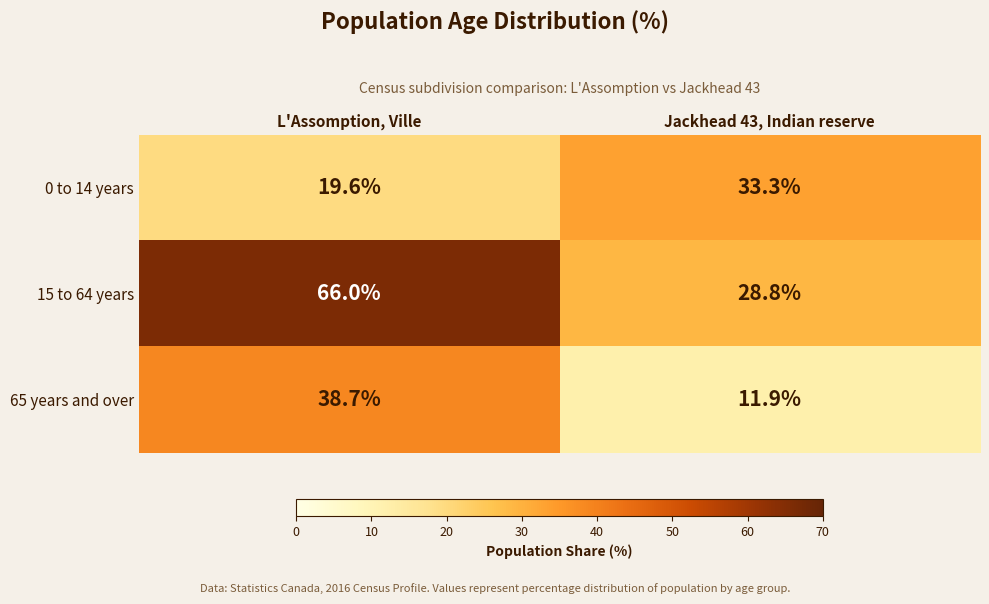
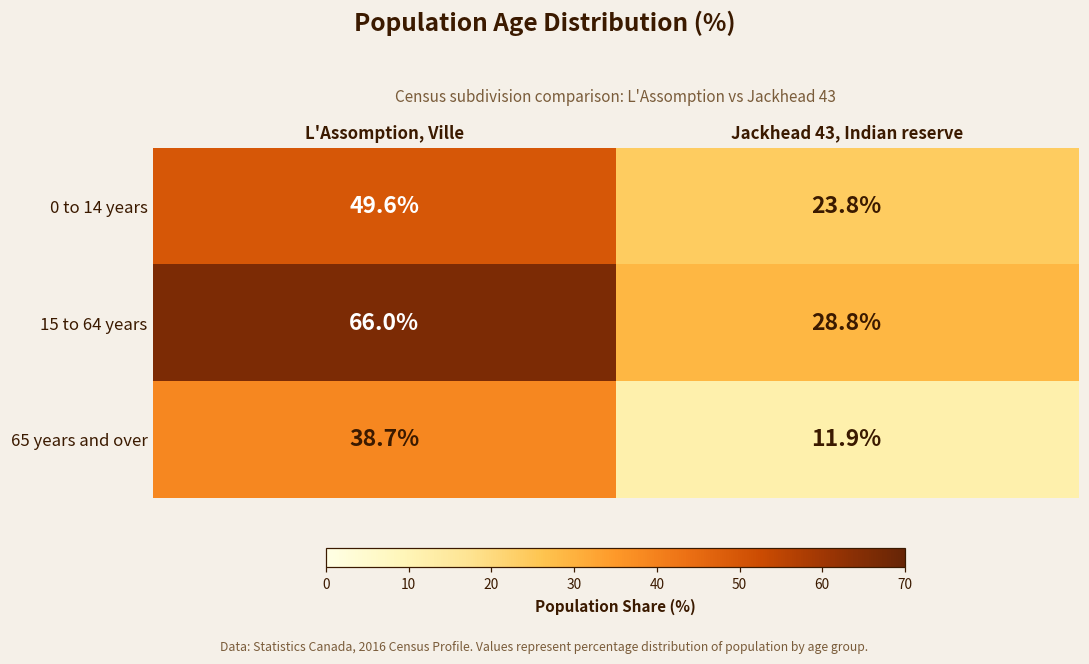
  {
    "0 to 14 years": {
-     "L'Assomption, Ville": "19.6%",
-     "Jackhead 43, Indian reserve": "33.3%"
+     "L'Assomption, Ville": "49.6%",
+     "Jackhead 43, Indian reserve": "23.8%"
    },
    "15 to 64 years": {
      "L'Assomption, Ville": "66.0%",
      "Jackhead 43, Indian reserve": "28.8%"
    },
    "65 years and over": {
      "L'Assomption, Ville": "38.7%",
      "Jackhead 43, Indian reserve": "11.9%"
    }
  }
